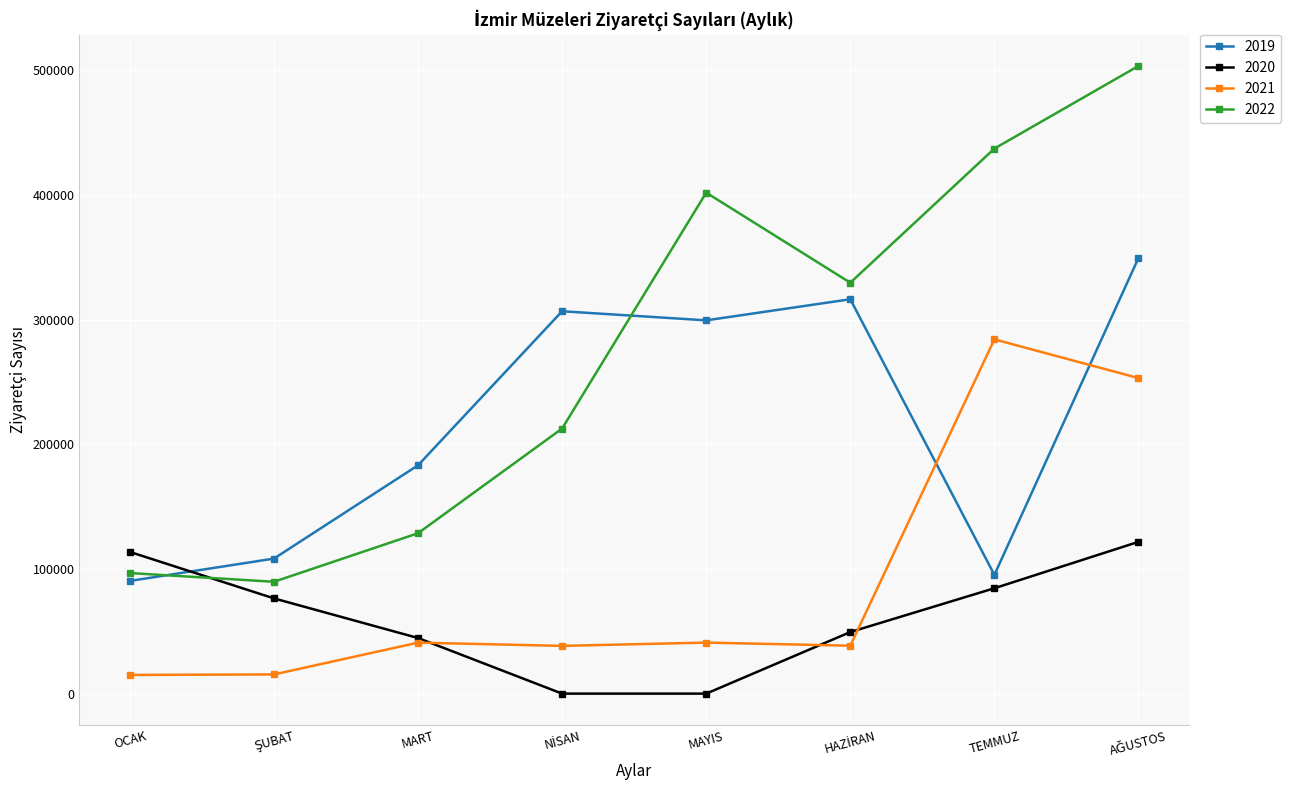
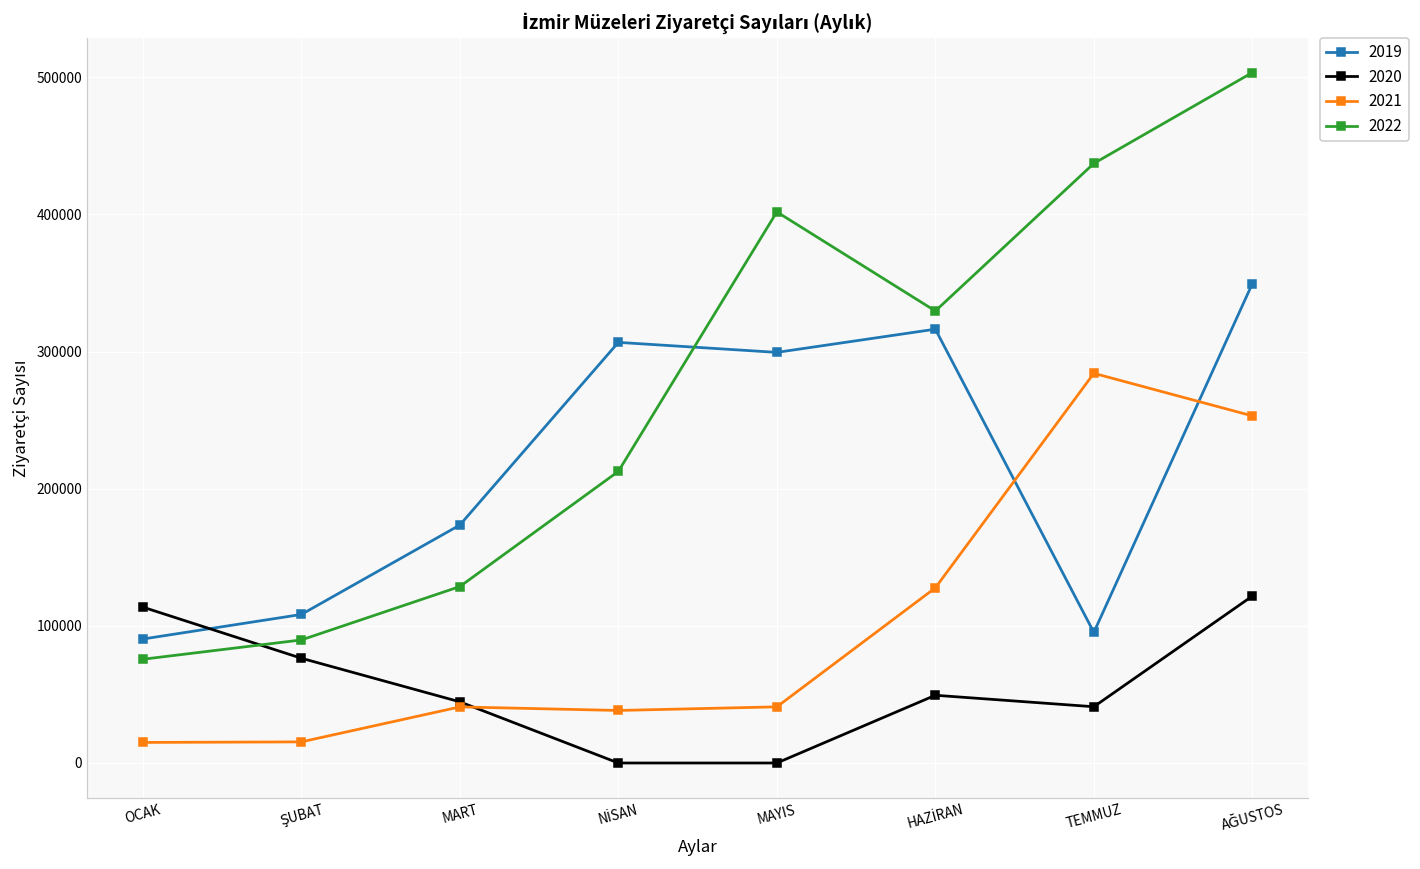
  {
    "2019": {
      "OCAK": 90000,
      "ŞUBAT": 108000,
-     "MART": 183000,
+     "MART": 174000,
      "NİSAN": 307000,
      "MAYIS": 299000,
      "HAZİRAN": 316000,
      "TEMMUZ": 95000,
      "AĞUSTOS": 350000
    },
    "2020": {
      "OCAK": 114000,
      "ŞUBAT": 76000,
      "MART": 45000,
      "NİSAN": 0,
      "MAYIS": 0,
      "HAZİRAN": 49000,
-     "TEMMUZ": 85000,
+     "TEMMUZ": 41000,
      "AĞUSTOS": 122000
    },
    "2021": {
      "OCAK": 15000,
      "ŞUBAT": 15000,
      "MART": 41000,
      "NİSAN": 38000,
      "MAYIS": 41000,
-     "HAZİRAN": 38000,
+     "HAZİRAN": 128000,
      "TEMMUZ": 284000,
      "AĞUSTOS": 253000
    },
    "2022": {
-     "OCAK": 97000,
+     "OCAK": 76000,
      "ŞUBAT": 90000,
      "MART": 129000,
      "NİSAN": 213000,
      "MAYIS": 402000,
      "HAZİRAN": 330000,
      "TEMMUZ": 437000,
      "AĞUSTOS": 504000
    }
  }
